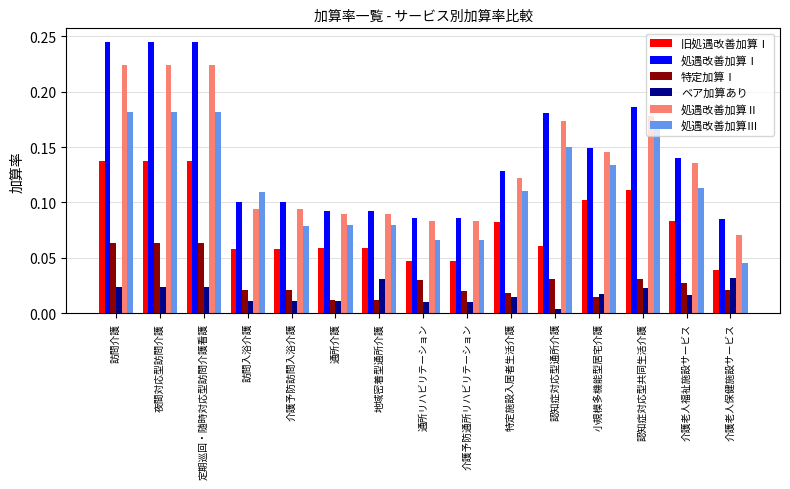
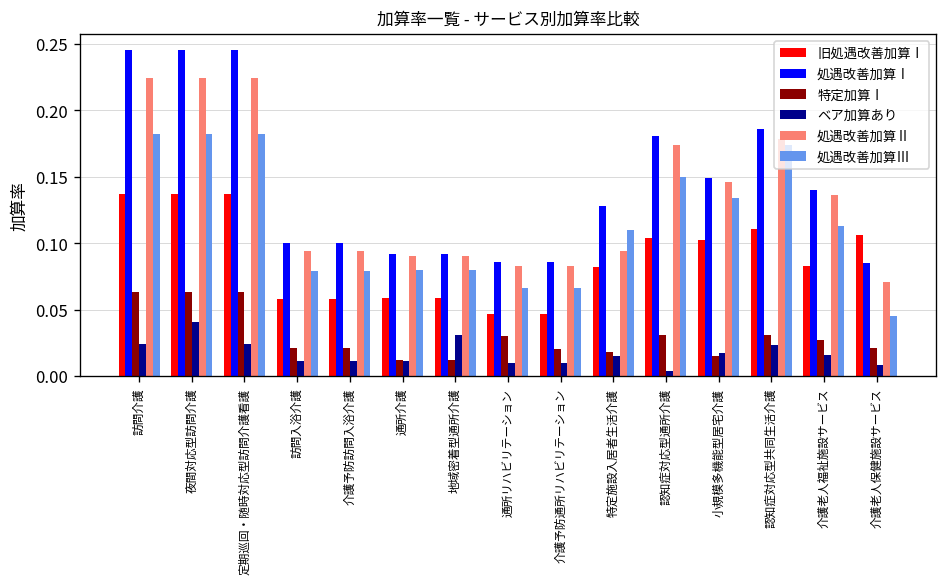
  {
    "旧処遇改善加算Ⅰ": {
      "訪問介護": 0.137,
      "夜間対応型訪問介護": 0.137,
      "定期巡回・随時対応型訪問介護看護": 0.137,
      "訪問入浴介護": 0.058,
      "介護予防訪問入浴介護": 0.058,
      "通所介護": 0.059,
      "地域密着型通所介護": 0.059,
      "通所リハビリテーション": 0.047,
      "介護予防通所リハビリテーション": 0.047,
      "特定施設入居者生活介護": 0.082,
-     "認知症対応型通所介護": 0.061,
+     "認知症対応型通所介護": 0.104,
      "小規模多機能型居宅介護": 0.102,
      "認知症対応型共同生活介護": 0.111,
      "介護老人福祉施設サービス": 0.083,
-     "介護老人保健施設サービス": 0.039
+     "介護老人保健施設サービス": 0.106
    },
    "処遇改善加算Ⅰ": {
      "訪問介護": 0.245,
      "夜間対応型訪問介護": 0.245,
      "定期巡回・随時対応型訪問介護看護": 0.245,
      "訪問入浴介護": 0.100,
      "介護予防訪問入浴介護": 0.100,
      "通所介護": 0.092,
      "地域密着型通所介護": 0.092,
      "通所リハビリテーション": 0.086,
      "介護予防通所リハビリテーション": 0.086,
      "特定施設入居者生活介護": 0.128,
      "認知症対応型通所介護": 0.181,
      "小規模多機能型居宅介護": 0.149,
      "認知症対応型共同生活介護": 0.186,
      "介護老人福祉施設サービス": 0.140,
      "介護老人保健施設サービス": 0.085
    },
    "特定加算Ⅰ": {
      "訪問介護": 0.063,
      "夜間対応型訪問介護": 0.063,
      "定期巡回・随時対応型訪問介護看護": 0.063,
      "訪問入浴介護": 0.021,
      "介護予防訪問入浴介護": 0.021,
      "通所介護": 0.012,
      "地域密着型通所介護": 0.012,
      "通所リハビリテーション": 0.030,
      "介護予防通所リハビリテーション": 0.020,
      "特定施設入居者生活介護": 0.018,
      "認知症対応型通所介護": 0.031,
      "小規模多機能型居宅介護": 0.015,
      "認知症対応型共同生活介護": 0.031,
      "介護老人福祉施設サービス": 0.027,
      "介護老人保健施設サービス": 0.021
    },
    "ベア加算あり": {
      "訪問介護": 0.024,
-     "夜間対応型訪問介護": 0.024,
+     "夜間対応型訪問介護": 0.041,
      "定期巡回・随時対応型訪問介護看護": 0.024,
      "訪問入浴介護": 0.011,
      "介護予防訪問入浴介護": 0.011,
      "通所介護": 0.011,
      "地域密着型通所介護": 0.031,
      "通所リハビリテーション": 0.010,
      "介護予防通所リハビリテーション": 0.010,
      "特定施設入居者生活介護": 0.015,
      "認知症対応型通所介護": 0.004,
      "小規模多機能型居宅介護": 0.017,
      "認知症対応型共同生活介護": 0.023,
      "介護老人福祉施設サービス": 0.016,
-     "介護老人保健施設サービス": 0.032
+     "介護老人保健施設サービス": 0.008
    },
    "処遇改善加算Ⅱ": {
      "訪問介護": 0.224,
      "夜間対応型訪問介護": 0.224,
      "定期巡回・随時対応型訪問介護看護": 0.224,
      "訪問入浴介護": 0.094,
      "介護予防訪問入浴介護": 0.094,
      "通所介護": 0.090,
      "地域密着型通所介護": 0.090,
      "通所リハビリテーション": 0.083,
      "介護予防通所リハビリテーション": 0.083,
-     "特定施設入居者生活介護": 0.122,
+     "特定施設入居者生活介護": 0.094,
      "認知症対応型通所介護": 0.174,
      "小規模多機能型居宅介護": 0.146,
      "介護老人福祉施設サービス": 0.136,
      "介護老人保健施設サービス": 0.071
    },
    "処遇改善加算Ⅲ": {
      "訪問介護": 0.182,
      "夜間対応型訪問介護": 0.182,
      "定期巡回・随時対応型訪問介護看護": 0.182,
-     "訪問入浴介護": 0.109,
+     "訪問入浴介護": 0.079,
      "介護予防訪問入浴介護": 0.079,
      "通所介護": 0.080,
      "地域密着型通所介護": 0.080,
      "通所リハビリテーション": 0.066,
      "介護予防通所リハビリテーション": 0.066,
      "特定施設入居者生活介護": 0.110,
      "認知症対応型通所介護": 0.150,
      "小規模多機能型居宅介護": 0.134,
      "介護老人福祉施設サービス": 0.113,
      "介護老人保健施設サービス": 0.045
    }
  }
